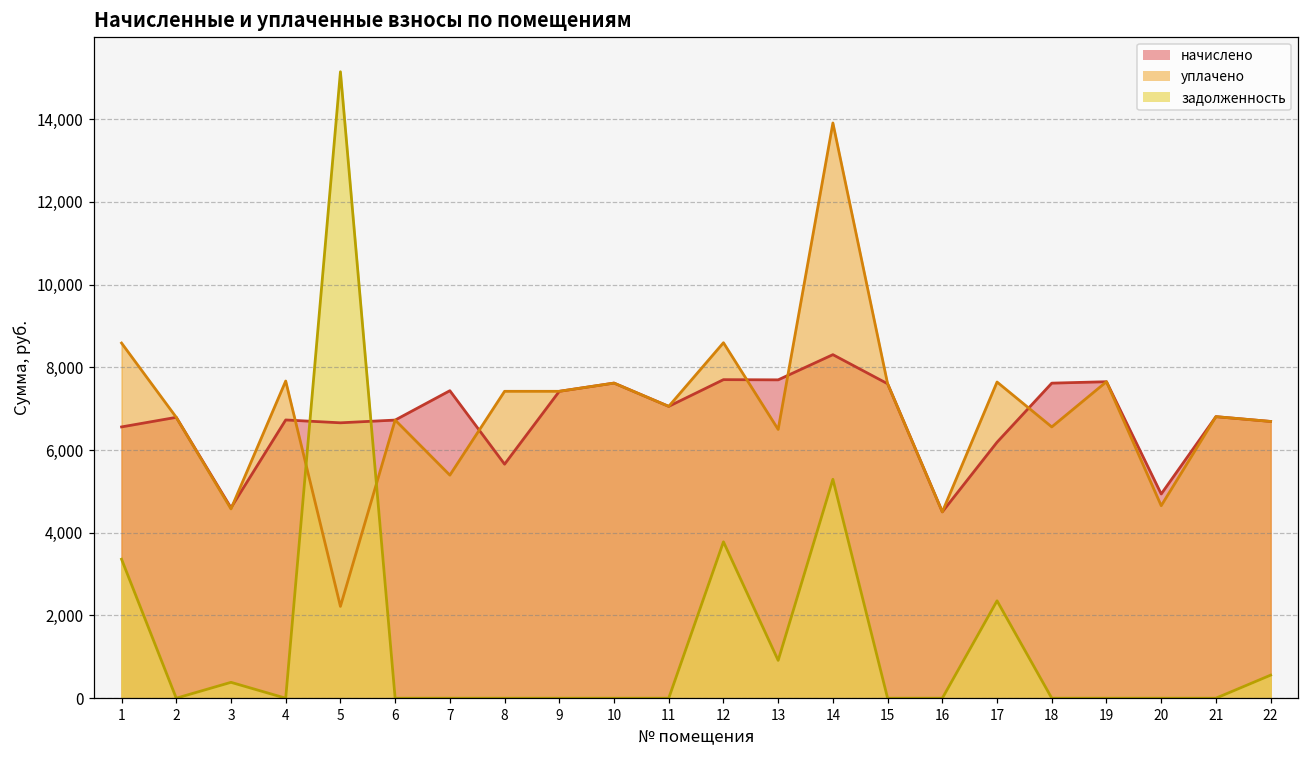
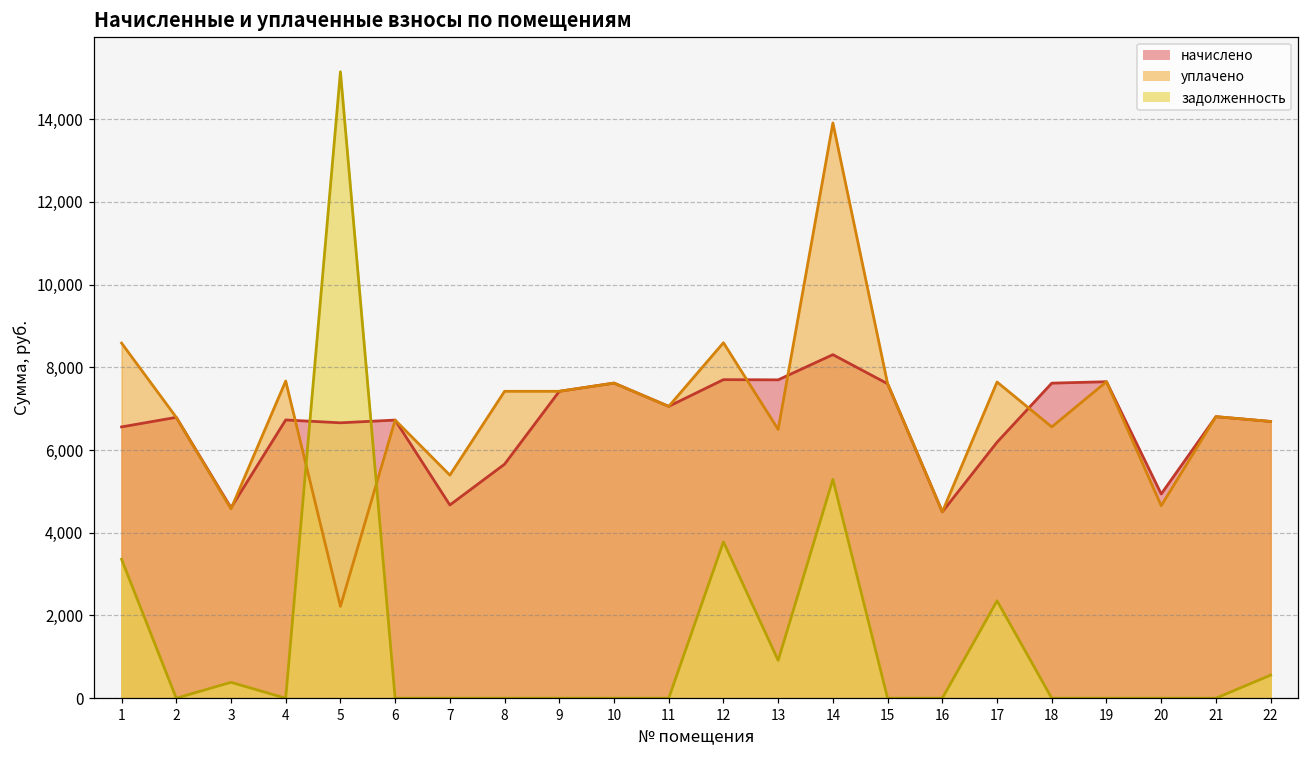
  {
    "начислено": {
      "1": "6,600",
      "4": "6,700",
      "5": "6,700",
-     "7": "7,400",
+     "7": "4,700",
      "8": "5,700",
      "12": "7,700",
      "13": "7,700",
      "14": "8,300",
      "17": "6,200",
      "18": "7,600",
      "20": "4,900"
    }
  }
